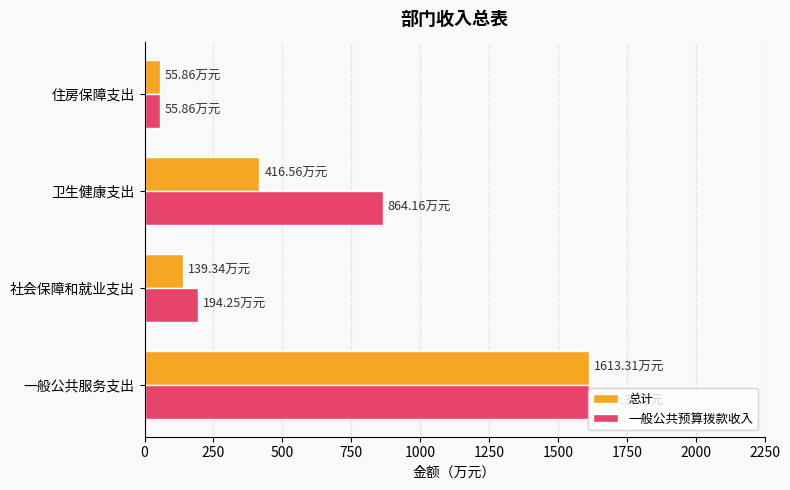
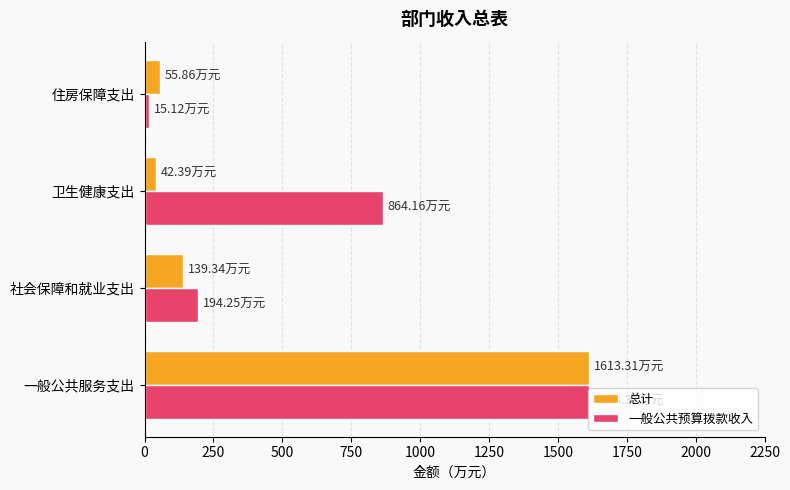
  {
    "总计": {
      "住房保障支出": 55.86,
-     "卫生健康支出": 416.56,
+     "卫生健康支出": 42.39,
      "社会保障和就业支出": 139.34,
      "一般公共服务支出": 1613.31
    },
    "一般公共预算拨款收入": {
-     "住房保障支出": 55.86,
+     "住房保障支出": 15.12,
      "卫生健康支出": 864.16,
      "社会保障和就业支出": 194.25
    }
  }
